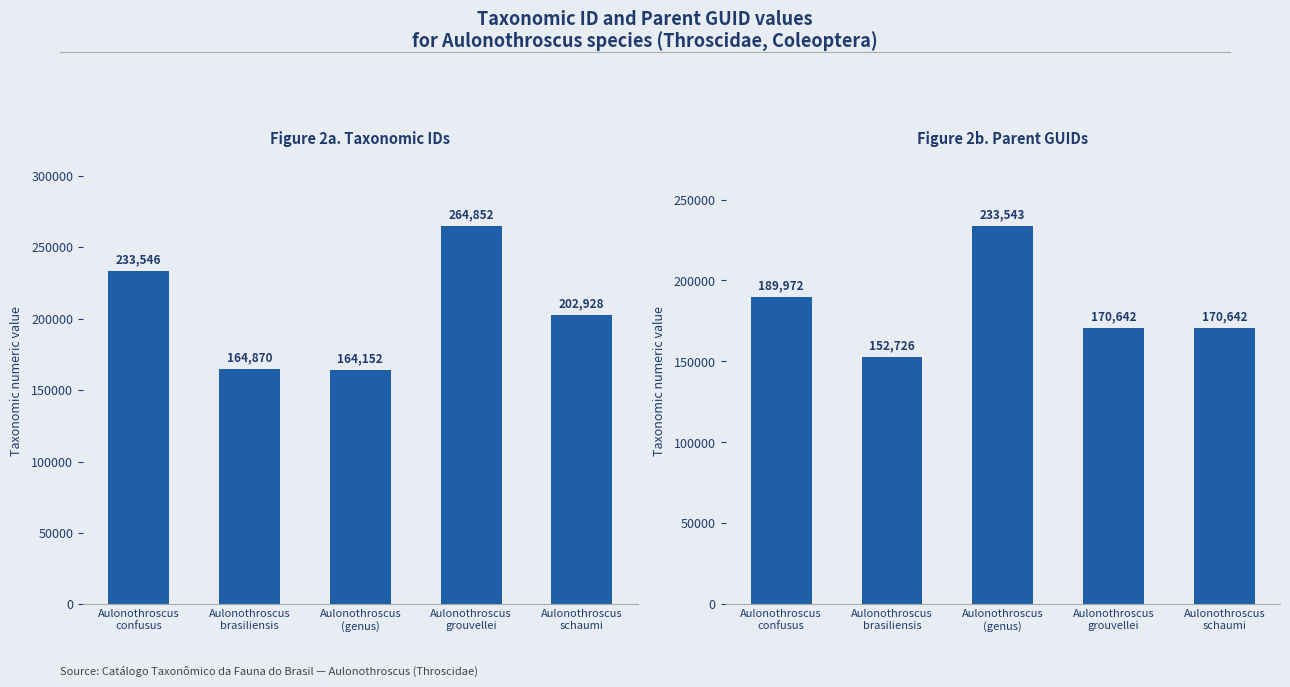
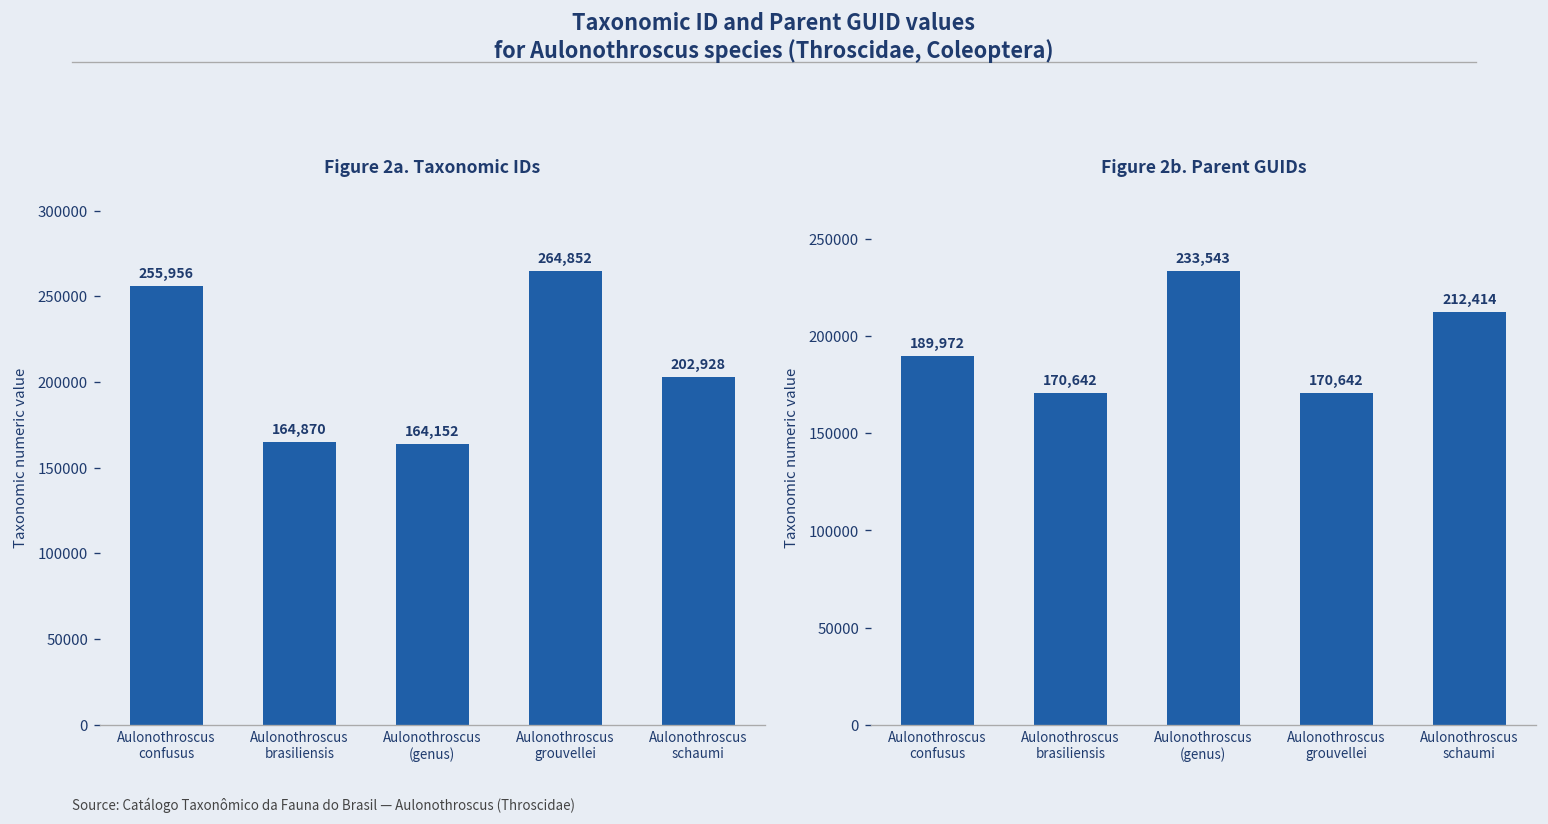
  {
    "Figure 2a. Taxonomic IDs": {
-     "Aulonothroscus confusus": "233,546",
+     "Aulonothroscus confusus": "255,956",
      "Aulonothroscus brasiliensis": "164,870",
      "Aulonothroscus (genus)": "164,152",
      "Aulonothroscus grouvellei": "264,852",
      "Aulonothroscus schaumi": "202,928"
    },
    "Figure 2b. Parent GUIDs": {
      "Aulonothroscus confusus": "189,972",
-     "Aulonothroscus brasiliensis": "152,726",
+     "Aulonothroscus brasiliensis": "170,642",
      "Aulonothroscus (genus)": "233,543",
      "Aulonothroscus grouvellei": "170,642",
-     "Aulonothroscus schaumi": "170,642"
+     "Aulonothroscus schaumi": "212,414"
    }
  }
